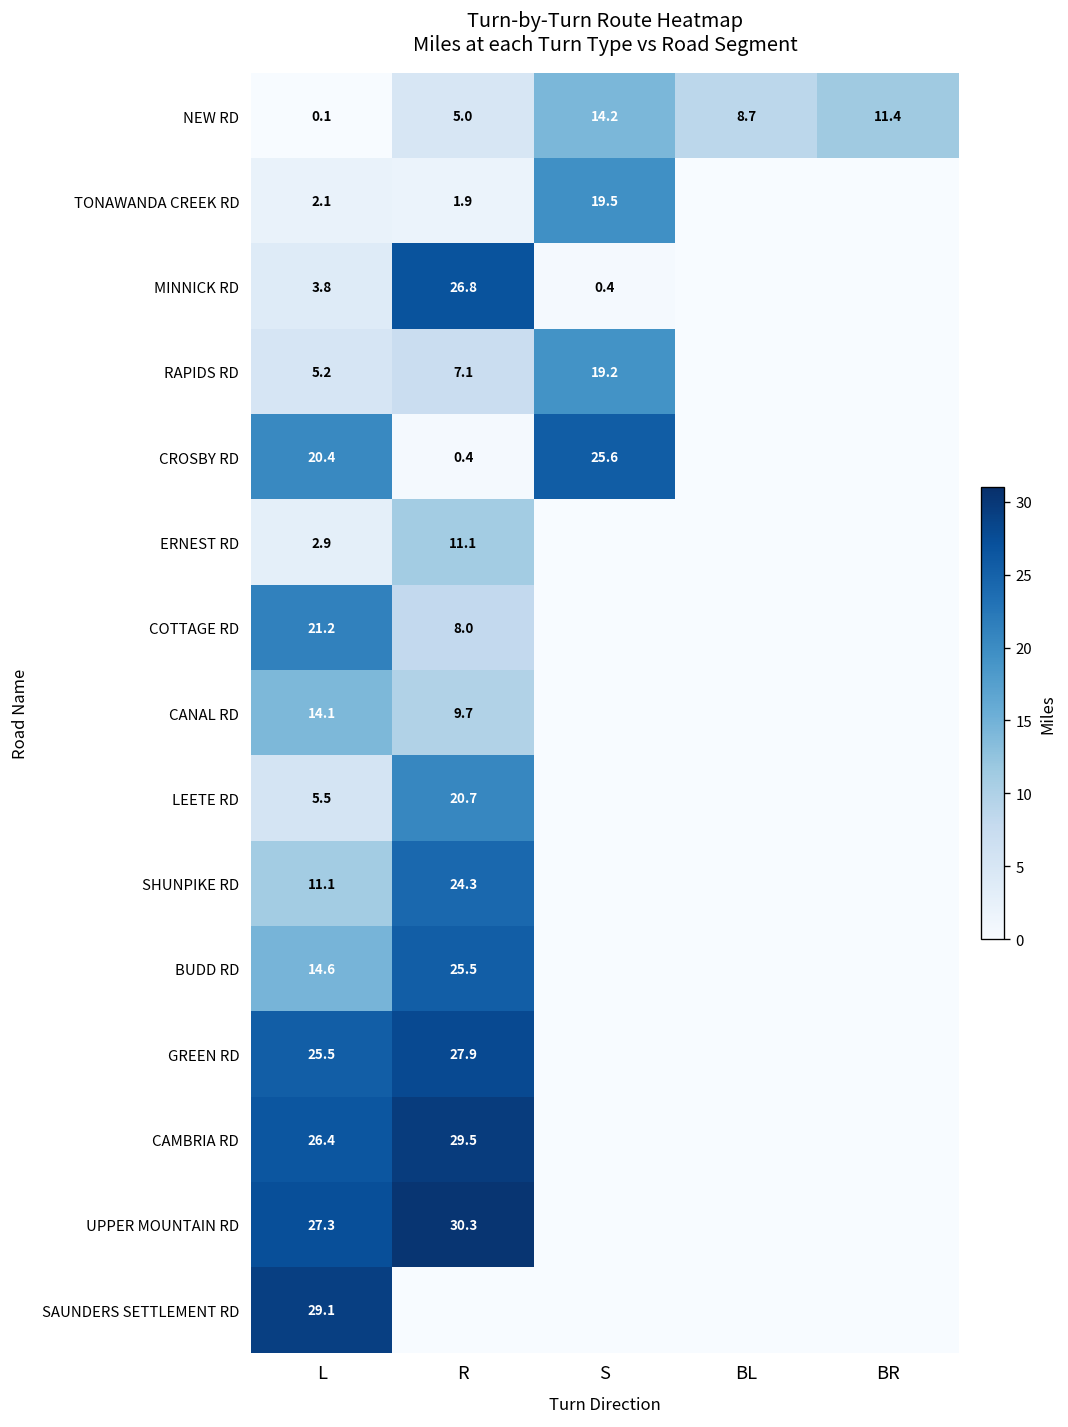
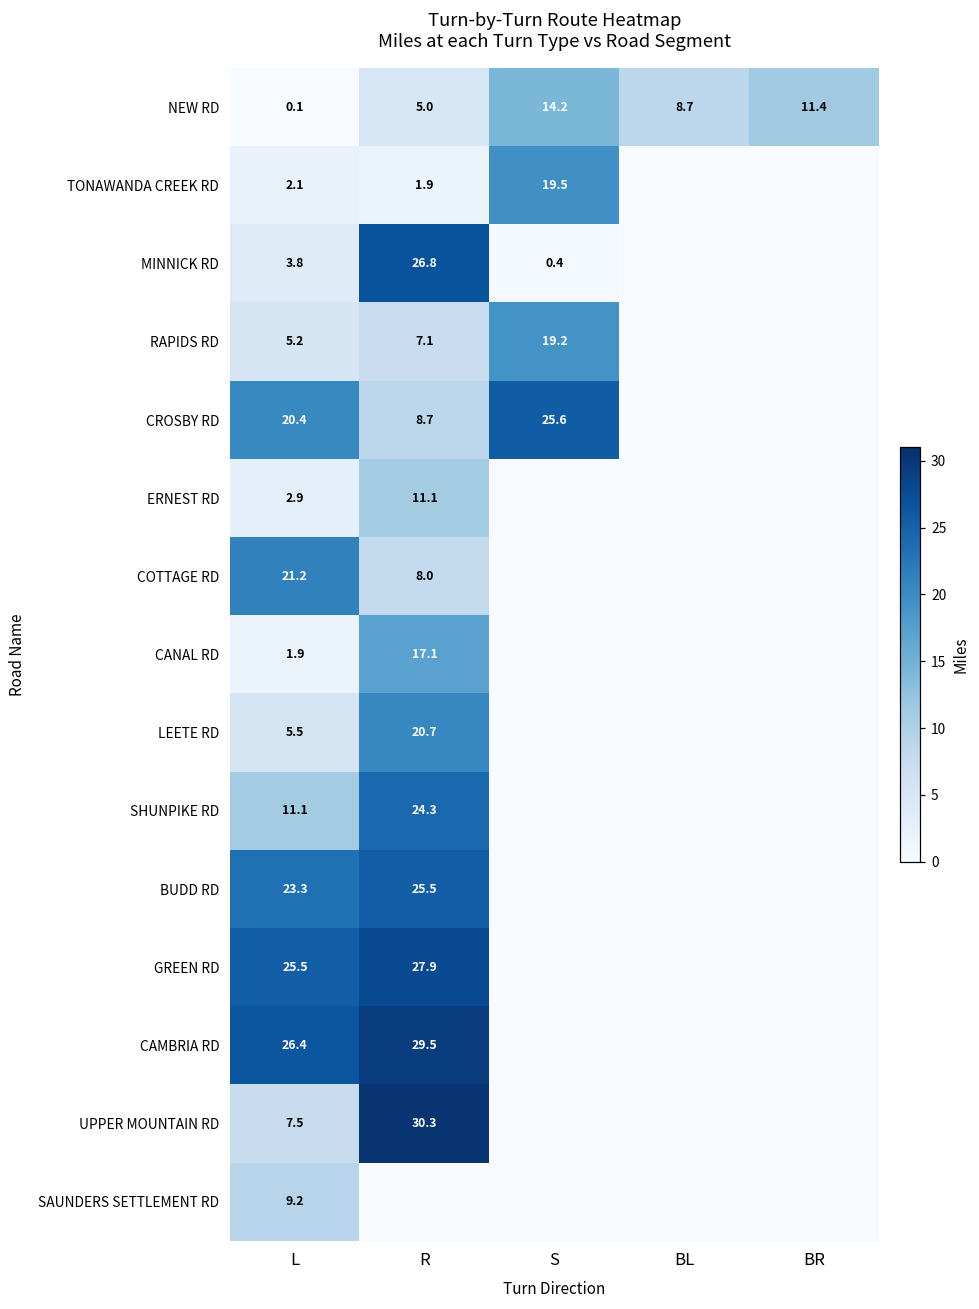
  {
    "NEW RD": {
      "L": 0.1,
      "R": 5.0,
      "S": 14.2,
      "BL": 8.7,
      "BR": 11.4
    },
    "TONAWANDA CREEK RD": {
      "L": 2.1,
      "R": 1.9,
      "S": 19.5
    },
    "MINNICK RD": {
      "L": 3.8,
      "R": 26.8,
      "S": 0.4
    },
    "RAPIDS RD": {
      "L": 5.2,
      "R": 7.1,
      "S": 19.2
    },
    "CROSBY RD": {
      "L": 20.4,
-     "R": 0.4,
+     "R": 8.7,
      "S": 25.6
    },
    "ERNEST RD": {
      "L": 2.9,
      "R": 11.1
    },
    "COTTAGE RD": {
      "L": 21.2,
      "R": 8.0
    },
    "CANAL RD": {
-     "L": 14.1,
-     "R": 9.7
+     "L": 1.9,
+     "R": 17.1
    },
    "LEETE RD": {
      "L": 5.5,
      "R": 20.7
    },
    "SHUNPIKE RD": {
      "L": 11.1,
      "R": 24.3
    },
    "BUDD RD": {
-     "L": 14.6,
+     "L": 23.3,
      "R": 25.5
    },
    "GREEN RD": {
      "L": 25.5,
      "R": 27.9
    },
    "CAMBRIA RD": {
      "L": 26.4,
      "R": 29.5
    },
    "UPPER MOUNTAIN RD": {
-     "L": 27.3,
+     "L": 7.5,
      "R": 30.3
    },
    "SAUNDERS SETTLEMENT RD": {
-     "L": 29.1
+     "L": 9.2
    }
  }
